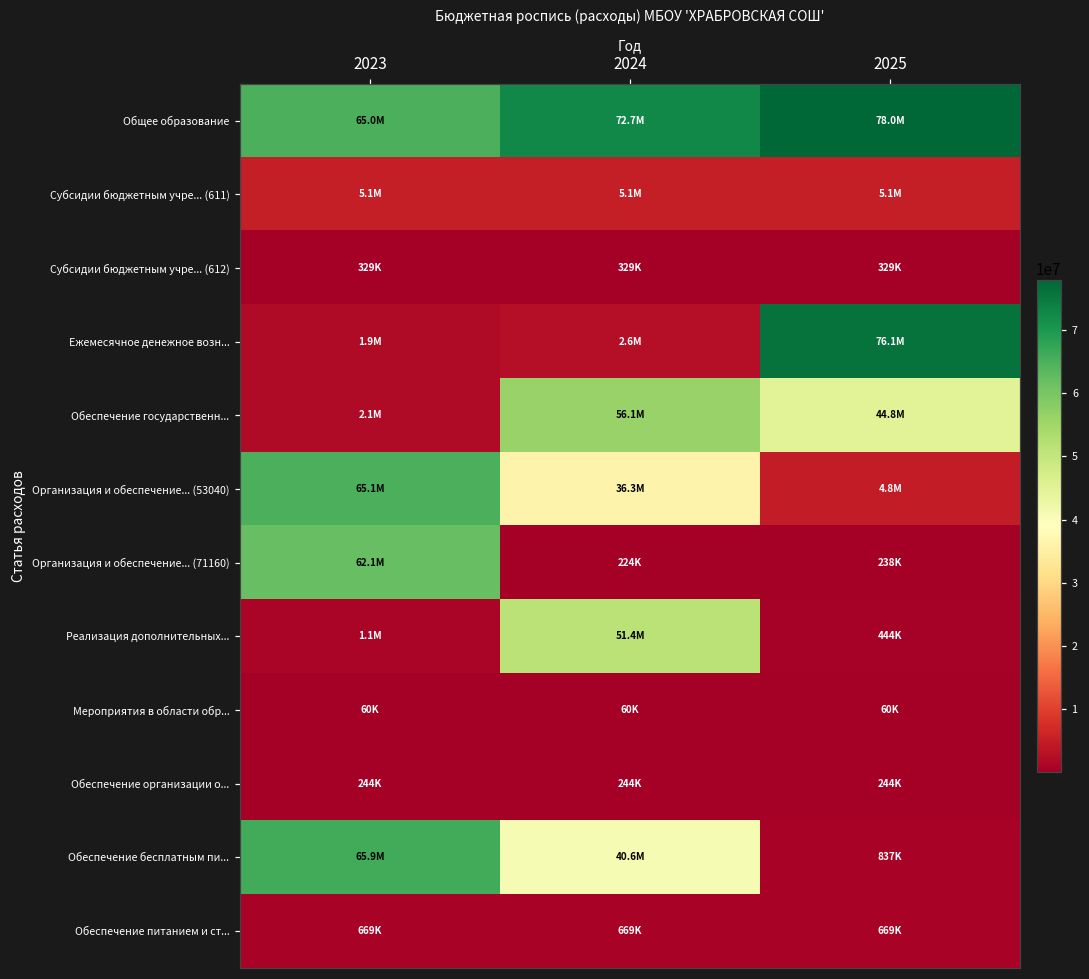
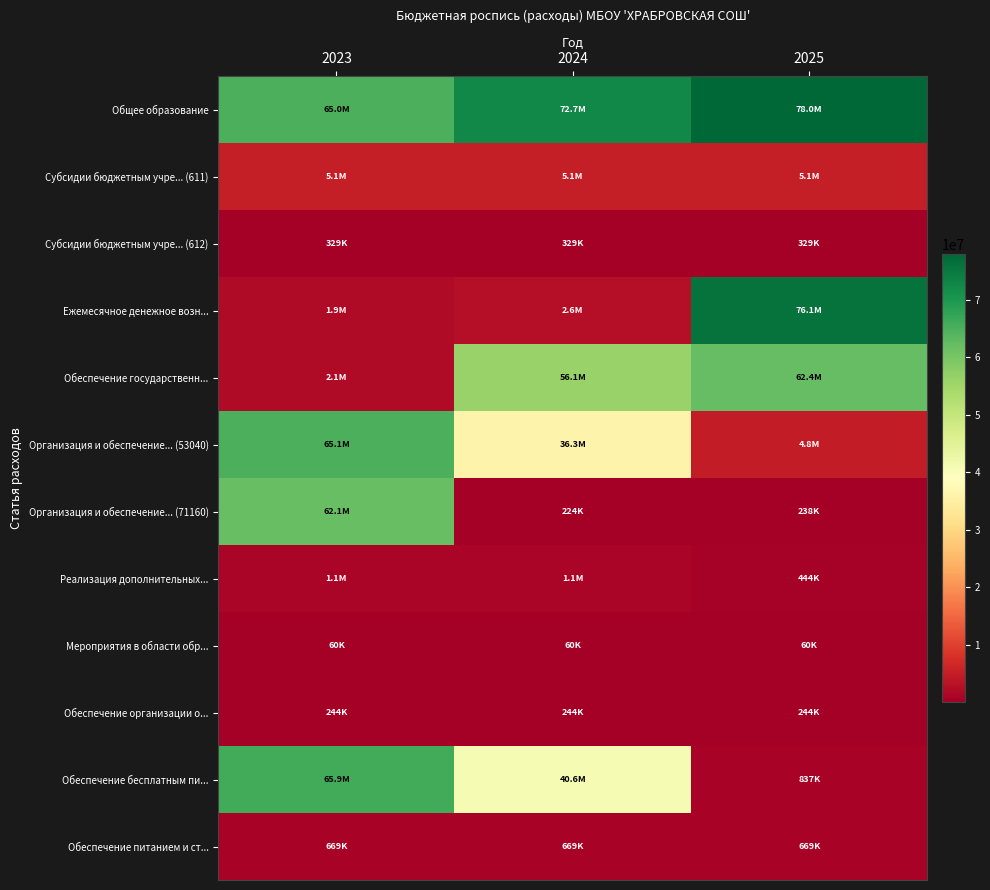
  {
    "Общее образование": {
      "2023": "65.0M",
      "2024": "72.7M",
      "2025": "78.0M"
    },
    "Субсидии бюджетным учре... (611)": {
      "2023": "5.1M",
      "2024": "5.1M",
      "2025": "5.1M"
    },
    "Субсидии бюджетным учре... (612)": {
      "2023": "329K",
      "2024": "329K",
      "2025": "329K"
    },
    "Ежемесячное денежное возн...": {
      "2023": "1.9M",
      "2024": "2.6M",
      "2025": "76.1M"
    },
    "Обеспечение государственн...": {
      "2023": "2.1M",
      "2024": "56.1M",
-     "2025": "44.8M"
+     "2025": "62.4M"
    },
    "Организация и обеспечение... (53040)": {
      "2023": "65.1M",
      "2024": "36.3M",
      "2025": "4.8M"
    },
    "Организация и обеспечение... (71160)": {
      "2023": "62.1M",
      "2024": "224K",
      "2025": "238K"
    },
    "Реализация дополнительных...": {
      "2023": "1.1M",
-     "2024": "51.4M",
+     "2024": "1.1M",
      "2025": "444K"
    },
    "Мероприятия в области обр...": {
      "2023": "60K",
      "2024": "60K",
      "2025": "60K"
    },
    "Обеспечение организации о...": {
      "2023": "244K",
      "2024": "244K",
      "2025": "244K"
    },
    "Обеспечение бесплатным пи...": {
      "2023": "65.9M",
      "2024": "40.6M",
      "2025": "837K"
    },
    "Обеспечение питанием и ст...": {
      "2023": "669K",
      "2024": "669K",
      "2025": "669K"
    }
  }
